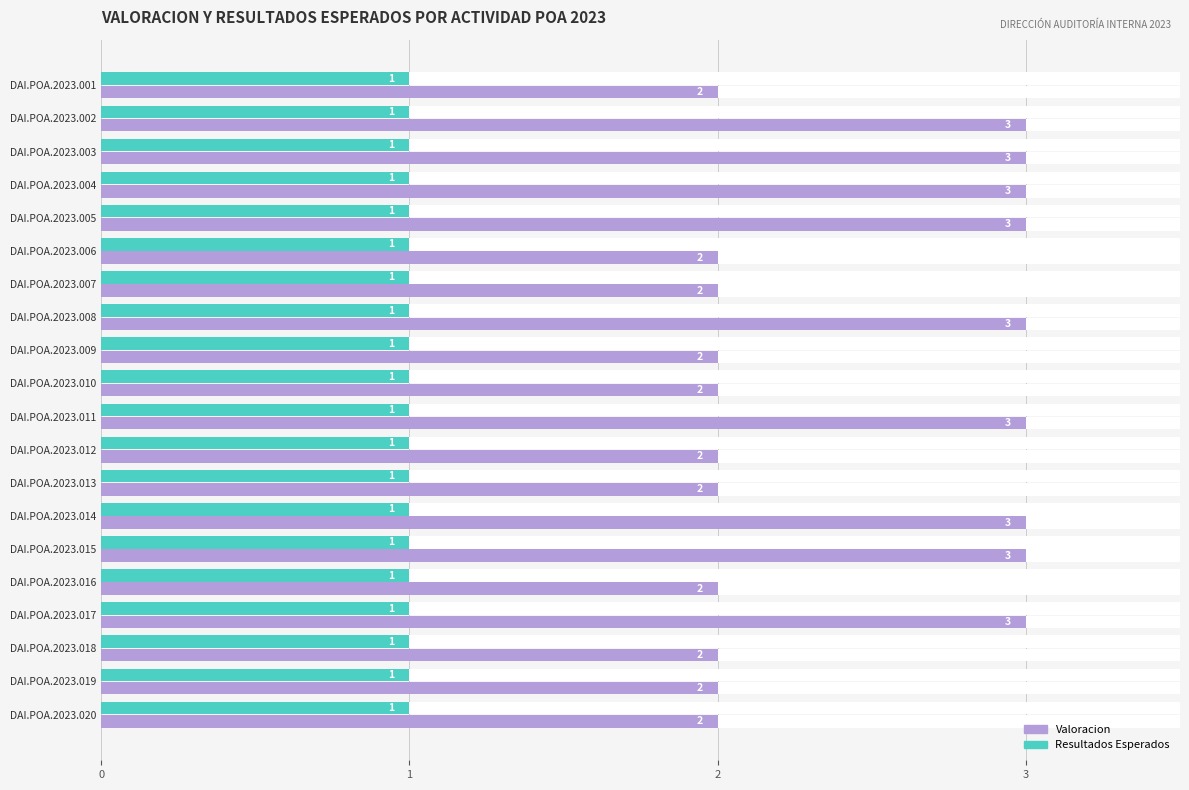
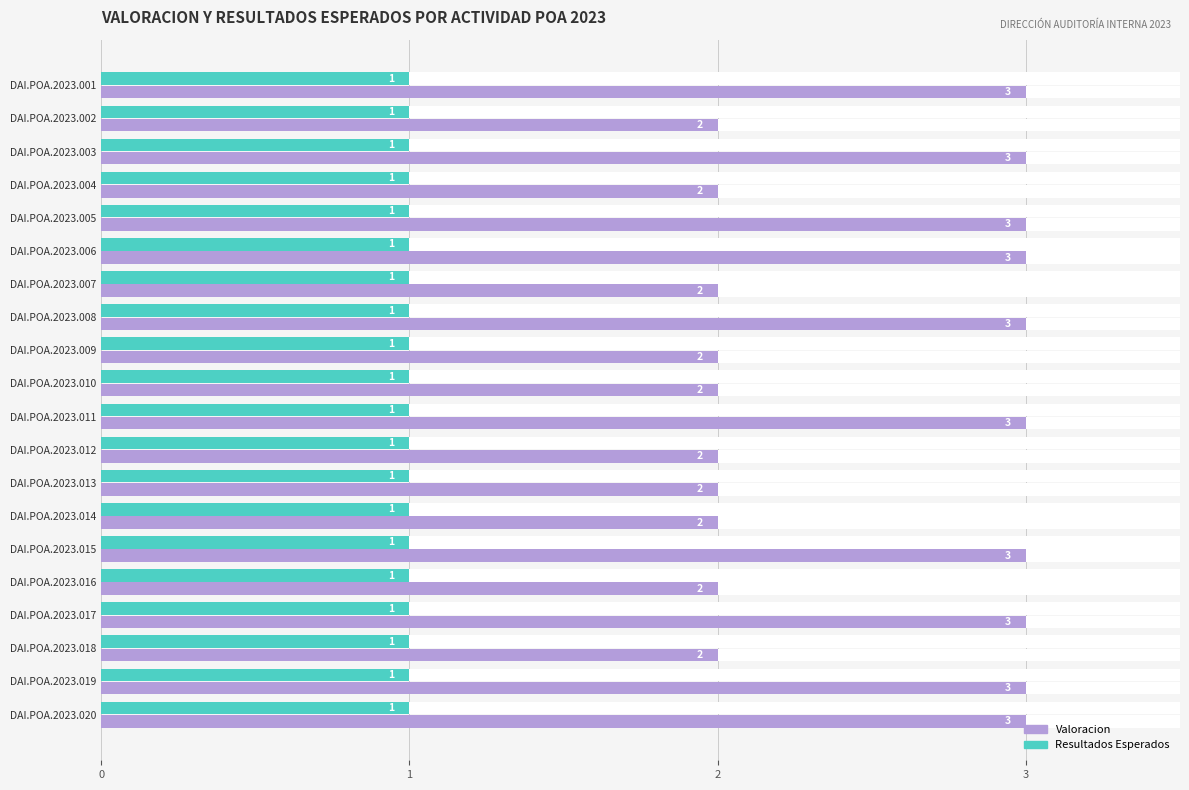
  {
    "Valoracion": {
-     "DAI.POA.2023.001": 2,
-     "DAI.POA.2023.002": 3,
-     "DAI.POA.2023.004": 3,
-     "DAI.POA.2023.006": 2,
-     "DAI.POA.2023.014": 3,
-     "DAI.POA.2023.019": 2,
-     "DAI.POA.2023.020": 2
+     "DAI.POA.2023.001": 3,
+     "DAI.POA.2023.002": 2,
+     "DAI.POA.2023.004": 2,
+     "DAI.POA.2023.006": 3,
+     "DAI.POA.2023.014": 2,
+     "DAI.POA.2023.019": 3,
+     "DAI.POA.2023.020": 3
    }
  }
